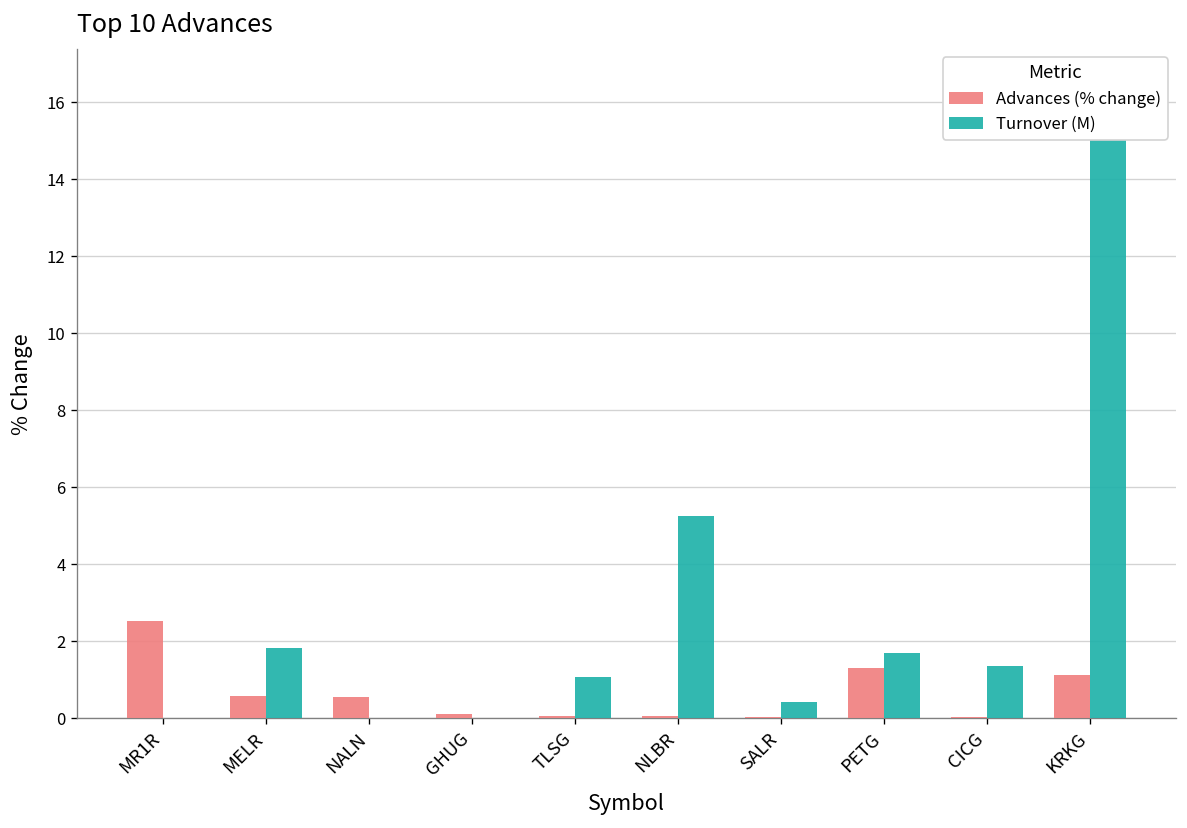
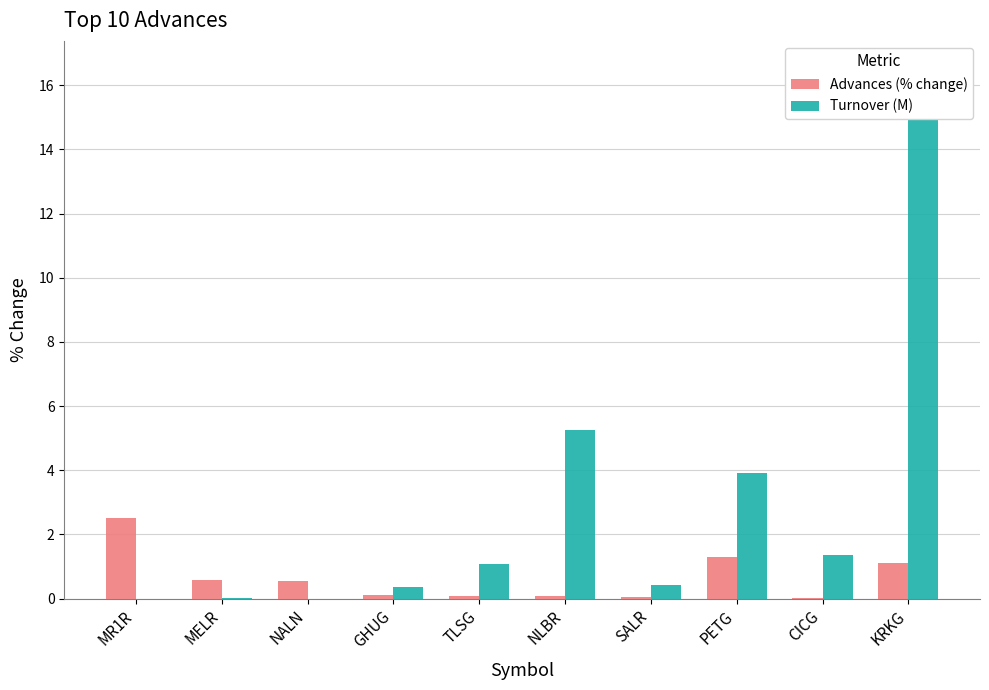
  {
    "Advances (% change)": {
      "MR1R": 2.5,
      "MELR": 0.6,
      "NALN": 0.6,
      "GHUG": 0.1,
      "PETG": 1.3,
      "KRKG": 1.1
    },
    "Turnover (M)": {
-     "MELR": 1.8,
-     "GHUG": 0.0,
+     "MELR": 0.0,
+     "GHUG": 0.4,
      "TLSG": 1.1,
      "NLBR": 5.3,
      "SALR": 0.4,
-     "PETG": 1.7,
+     "PETG": 3.9,
      "CICG": 1.4
    }
  }
